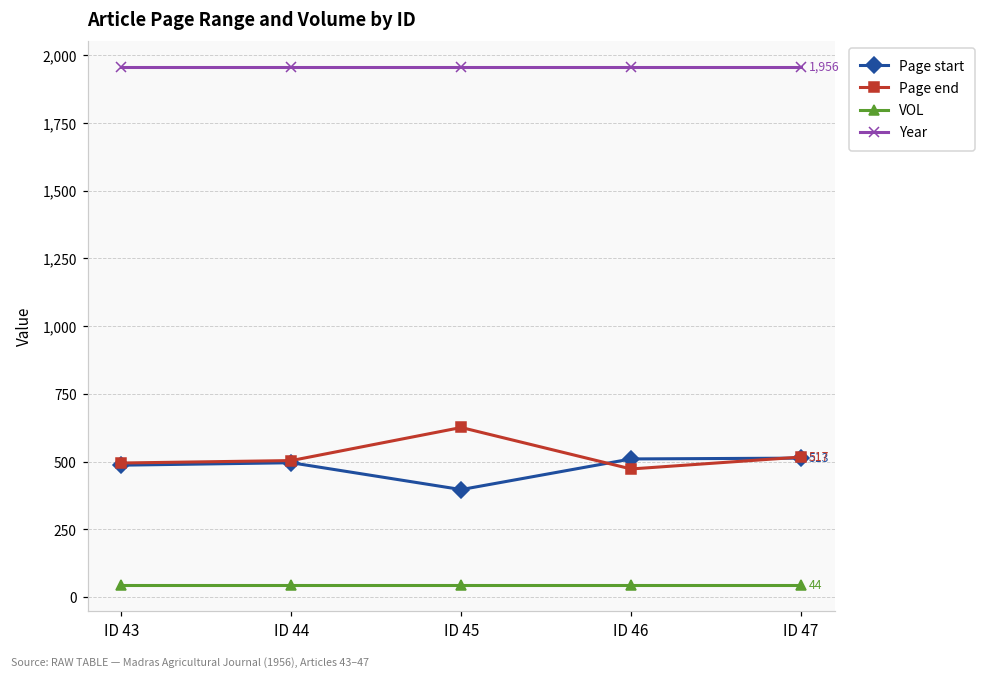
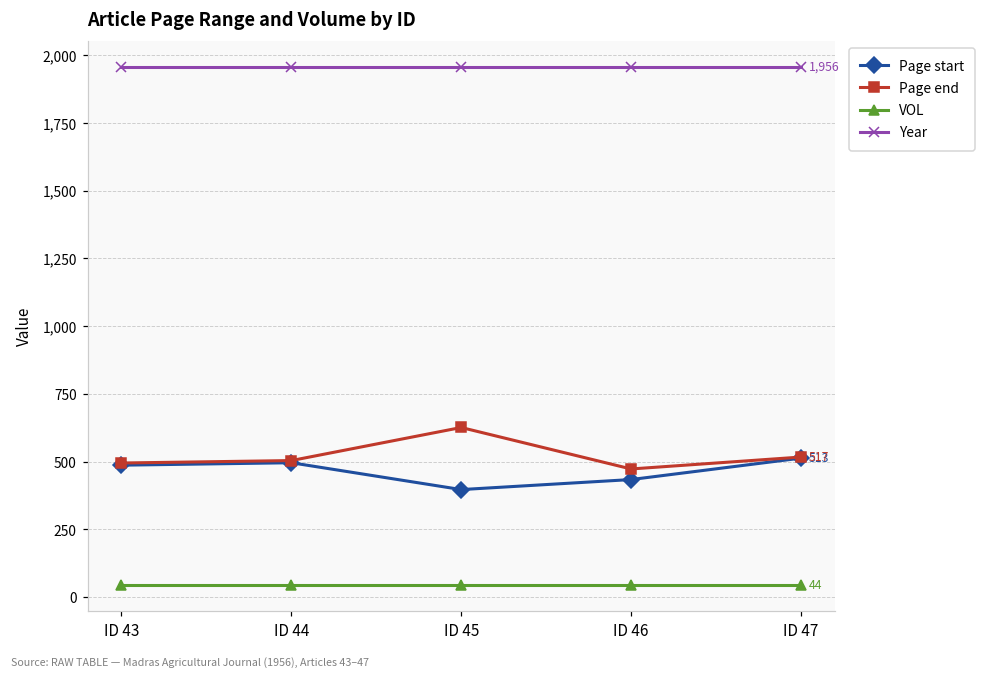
  {
    "Page start": {
      "ID 45": "400",
-     "ID 46": "510"
+     "ID 46": "430"
    },
    "Page end": {
      "ID 45": "630",
      "ID 46": "470"
    },
    "VOL": {
      "ID 47": "44"
    },
    "Year": {
      "ID 47": "1,956"
    }
  }
